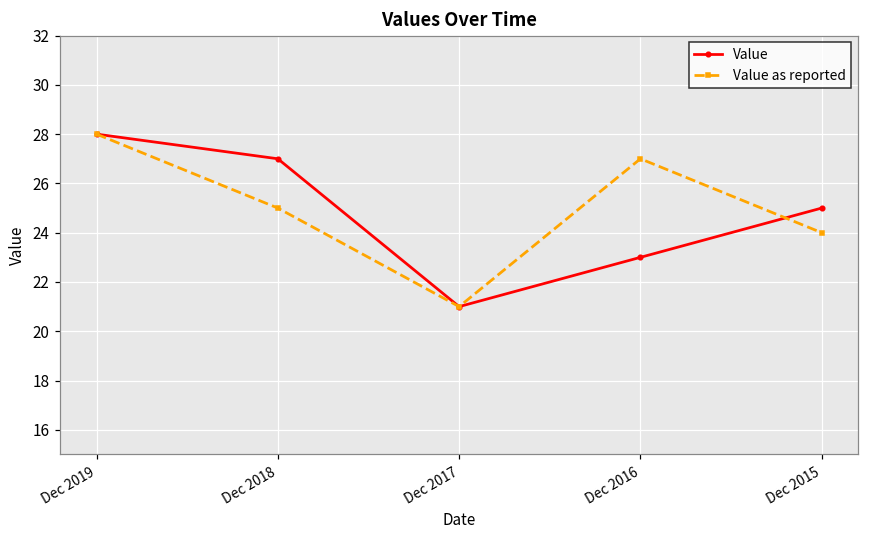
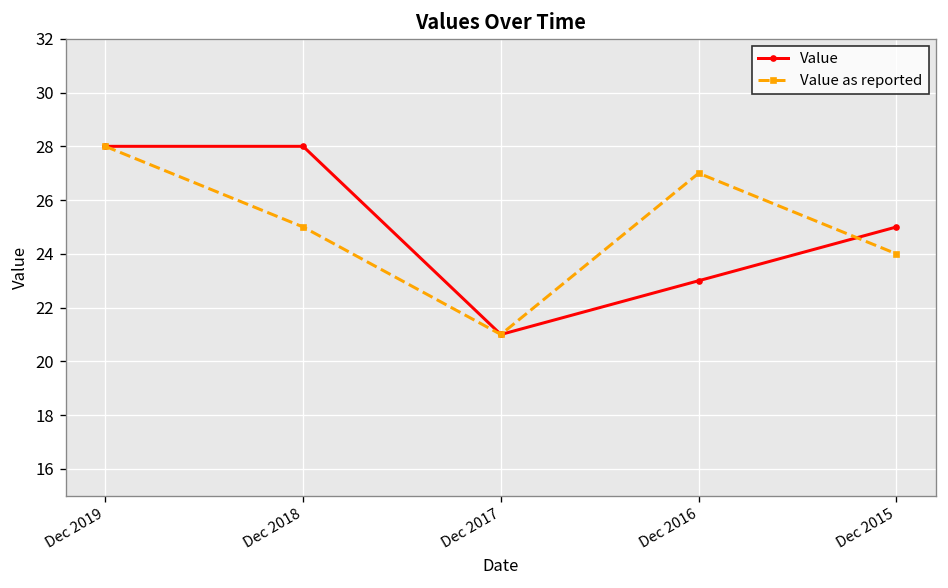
  {
    "Value": {
-     "Dec 2018": 27,
+     "Dec 2018": 28,
      "Dec 2016": 23,
      "Dec 2015": 25
    },
    "Value as reported": {
      "Dec 2018": 25,
      "Dec 2016": 27,
      "Dec 2015": 24
    }
  }
